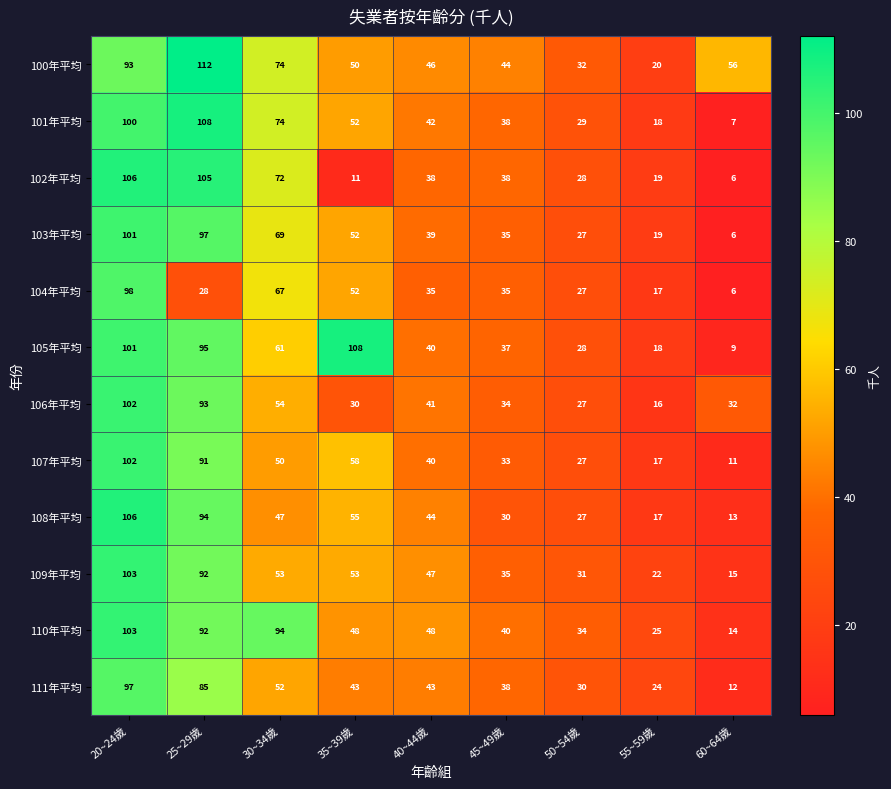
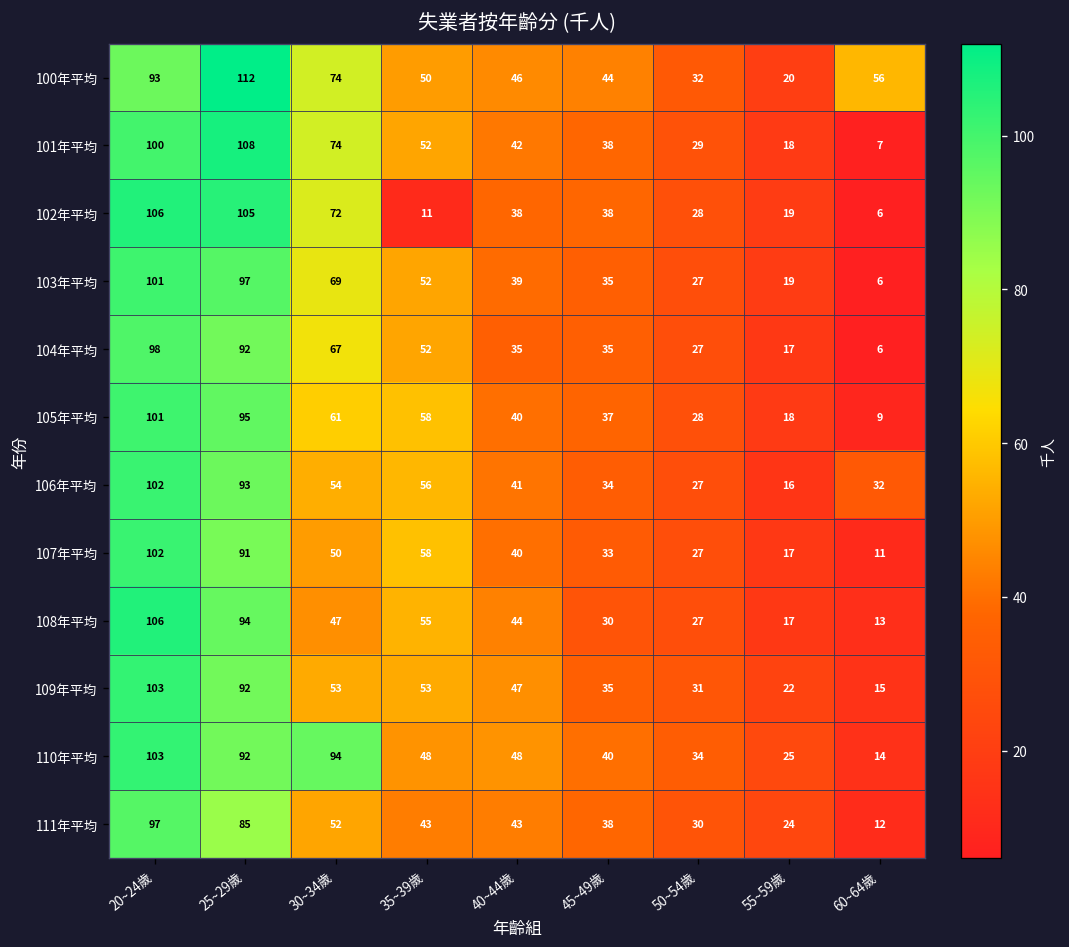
  {
    "100年平均": {
      "20~24歲": 93,
      "25~29歲": 112,
      "30~34歲": 74,
      "35~39歲": 50,
      "40~44歲": 46,
      "45~49歲": 44,
      "50~54歲": 32,
      "55~59歲": 20,
      "60~64歲": 56
    },
    "101年平均": {
      "20~24歲": 100,
      "25~29歲": 108,
      "30~34歲": 74,
      "35~39歲": 52,
      "40~44歲": 42,
      "45~49歲": 38,
      "50~54歲": 29,
      "55~59歲": 18,
      "60~64歲": 7
    },
    "102年平均": {
      "20~24歲": 106,
      "25~29歲": 105,
      "30~34歲": 72,
      "35~39歲": 11,
      "40~44歲": 38,
      "45~49歲": 38,
      "50~54歲": 28,
      "55~59歲": 19,
      "60~64歲": 6
    },
    "103年平均": {
      "20~24歲": 101,
      "25~29歲": 97,
      "30~34歲": 69,
      "35~39歲": 52,
      "40~44歲": 39,
      "45~49歲": 35,
      "50~54歲": 27,
      "55~59歲": 19,
      "60~64歲": 6
    },
    "104年平均": {
      "20~24歲": 98,
-     "25~29歲": 28,
+     "25~29歲": 92,
      "30~34歲": 67,
      "35~39歲": 52,
      "40~44歲": 35,
      "45~49歲": 35,
      "50~54歲": 27,
      "55~59歲": 17,
      "60~64歲": 6
    },
    "105年平均": {
      "20~24歲": 101,
      "25~29歲": 95,
      "30~34歲": 61,
-     "35~39歲": 108,
+     "35~39歲": 58,
      "40~44歲": 40,
      "45~49歲": 37,
      "50~54歲": 28,
      "55~59歲": 18,
      "60~64歲": 9
    },
    "106年平均": {
      "20~24歲": 102,
      "25~29歲": 93,
      "30~34歲": 54,
-     "35~39歲": 30,
+     "35~39歲": 56,
      "40~44歲": 41,
      "45~49歲": 34,
      "50~54歲": 27,
      "55~59歲": 16,
      "60~64歲": 32
    },
    "107年平均": {
      "20~24歲": 102,
      "25~29歲": 91,
      "30~34歲": 50,
      "35~39歲": 58,
      "40~44歲": 40,
      "45~49歲": 33,
      "50~54歲": 27,
      "55~59歲": 17,
      "60~64歲": 11
    },
    "108年平均": {
      "20~24歲": 106,
      "25~29歲": 94,
      "30~34歲": 47,
      "35~39歲": 55,
      "40~44歲": 44,
      "45~49歲": 30,
      "50~54歲": 27,
      "55~59歲": 17,
      "60~64歲": 13
    },
    "109年平均": {
      "20~24歲": 103,
      "25~29歲": 92,
      "30~34歲": 53,
      "35~39歲": 53,
      "40~44歲": 47,
      "45~49歲": 35,
      "50~54歲": 31,
      "55~59歲": 22,
      "60~64歲": 15
    },
    "110年平均": {
      "20~24歲": 103,
      "25~29歲": 92,
      "30~34歲": 94,
      "35~39歲": 48,
      "40~44歲": 48,
      "45~49歲": 40,
      "50~54歲": 34,
      "55~59歲": 25,
      "60~64歲": 14
    },
    "111年平均": {
      "20~24歲": 97,
      "25~29歲": 85,
      "30~34歲": 52,
      "35~39歲": 43,
      "40~44歲": 43,
      "45~49歲": 38,
      "50~54歲": 30,
      "55~59歲": 24,
      "60~64歲": 12
    }
  }
